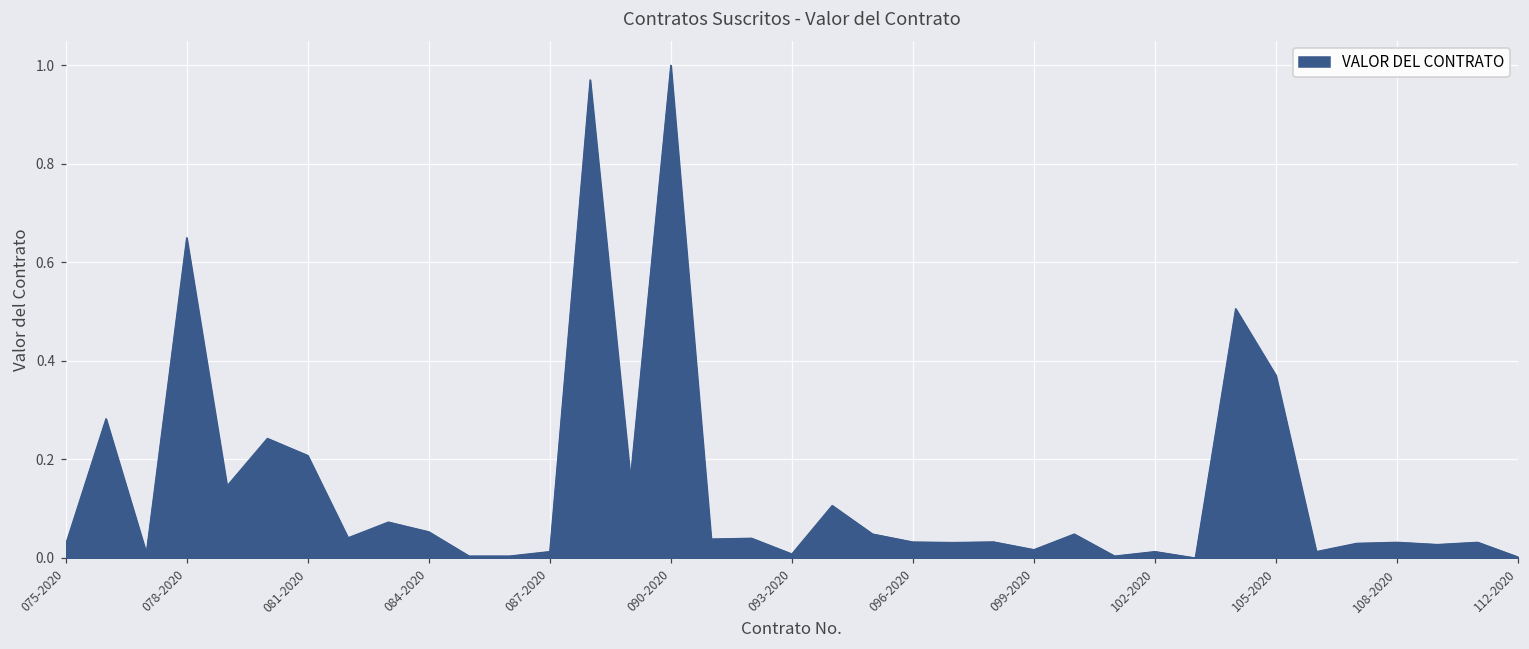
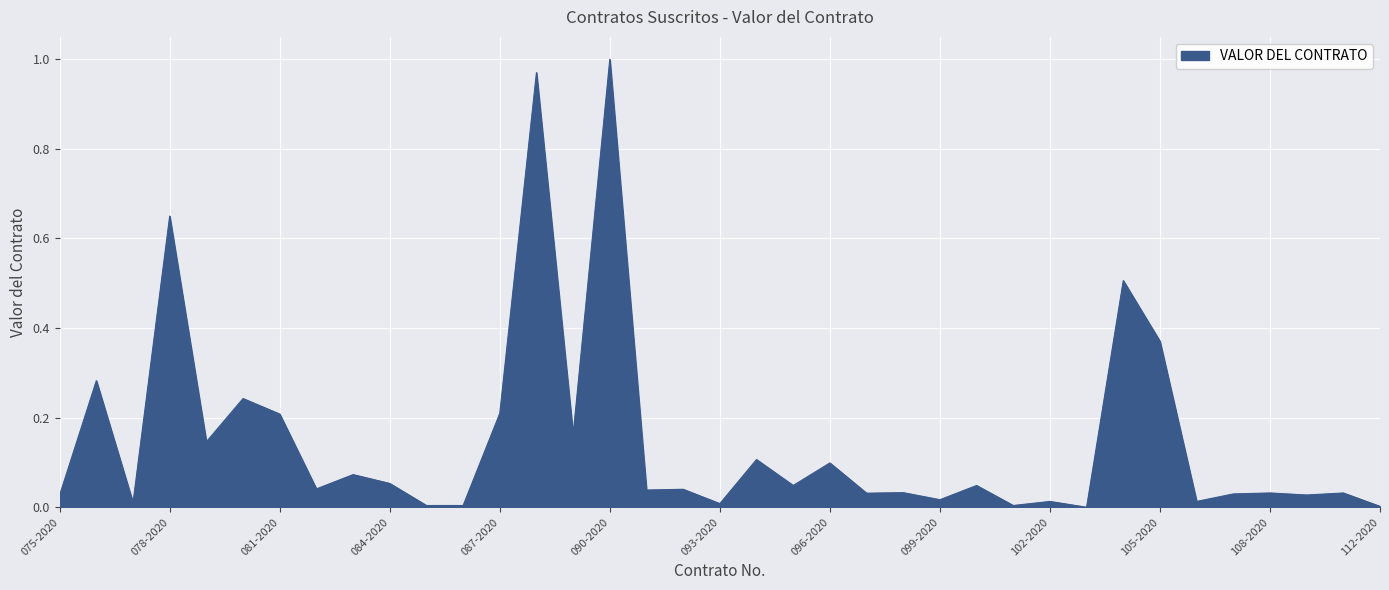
  {
    "075-2020": 0.03,
    "078-2020": 0.65,
    "081-2020": 0.21,
    "084-2020": 0.05,
-   "087-2020": 0.01,
+   "087-2020": 0.21,
    "090-2020": 1.00,
    "093-2020": 0.01,
-   "096-2020": 0.03,
+   "096-2020": 0.10,
    "099-2020": 0.02,
    "102-2020": 0.01,
    "105-2020": 0.37,
    "108-2020": 0.03,
    "112-2020": 0.00
  }
